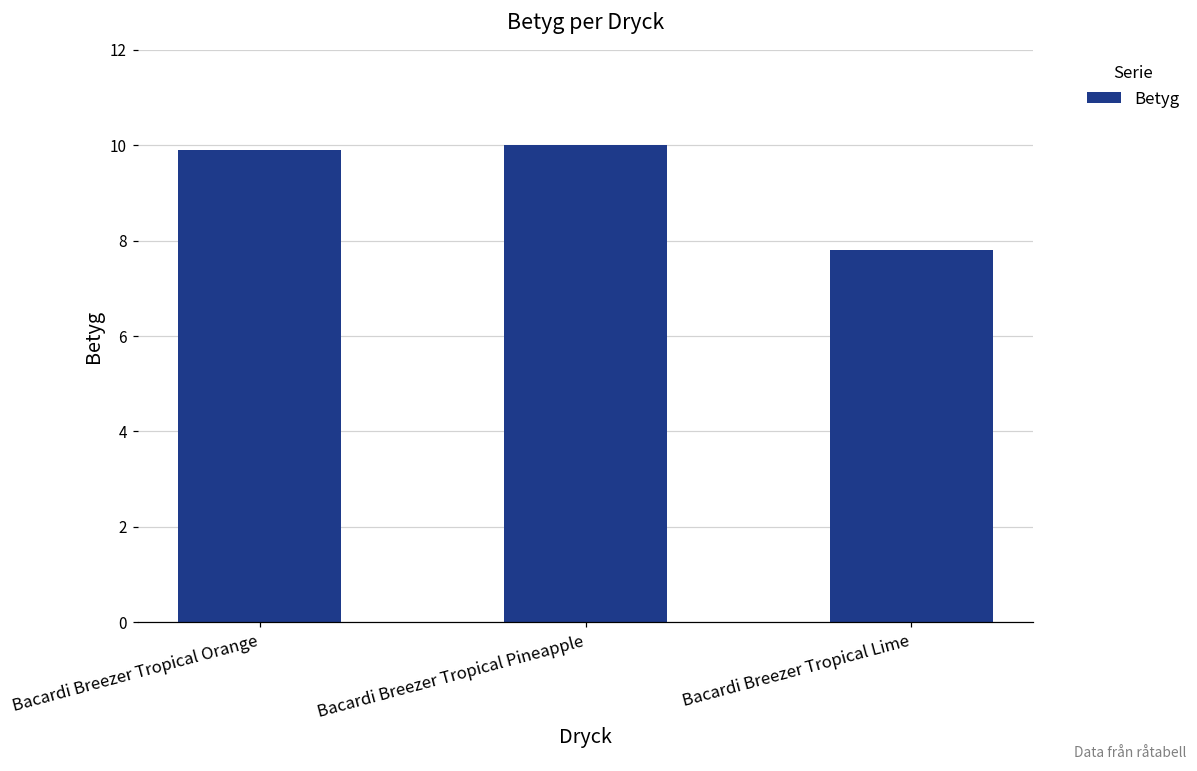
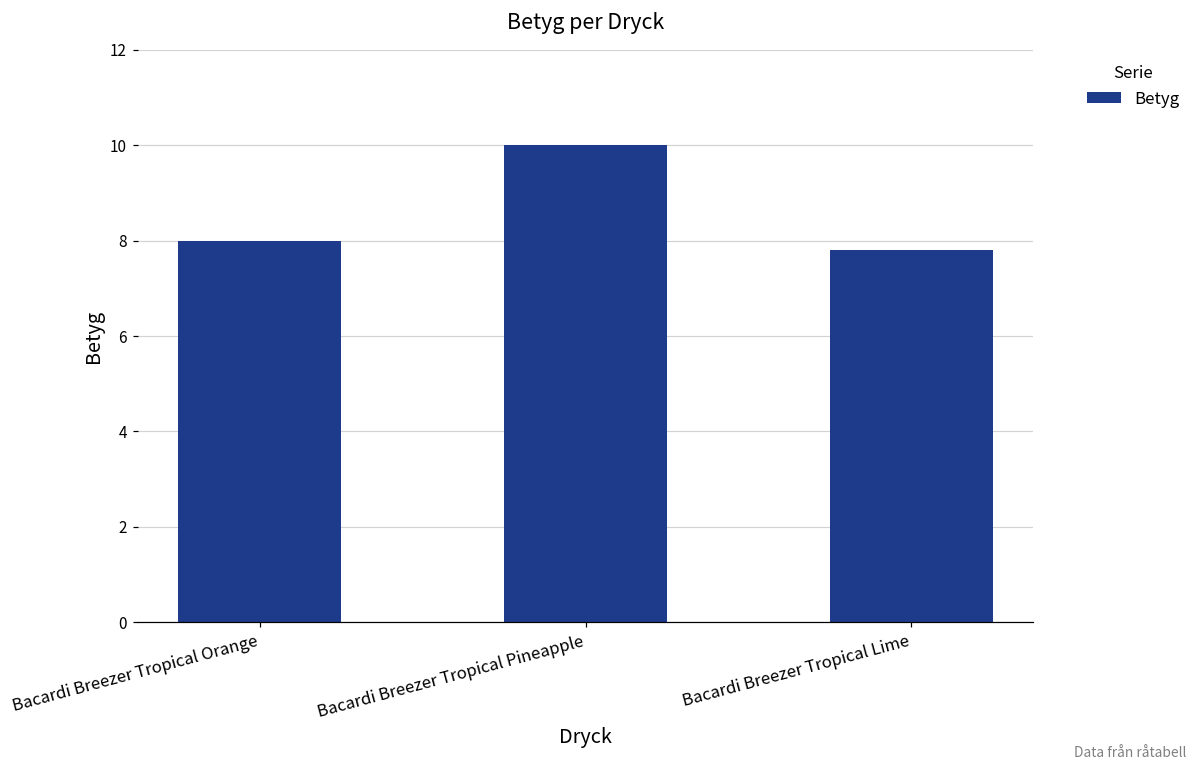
  {
-   "Bacardi Breezer Tropical Orange": 9.9,
+   "Bacardi Breezer Tropical Orange": 8.0,
    "Bacardi Breezer Tropical Pineapple": 10.0,
    "Bacardi Breezer Tropical Lime": 7.8
  }
